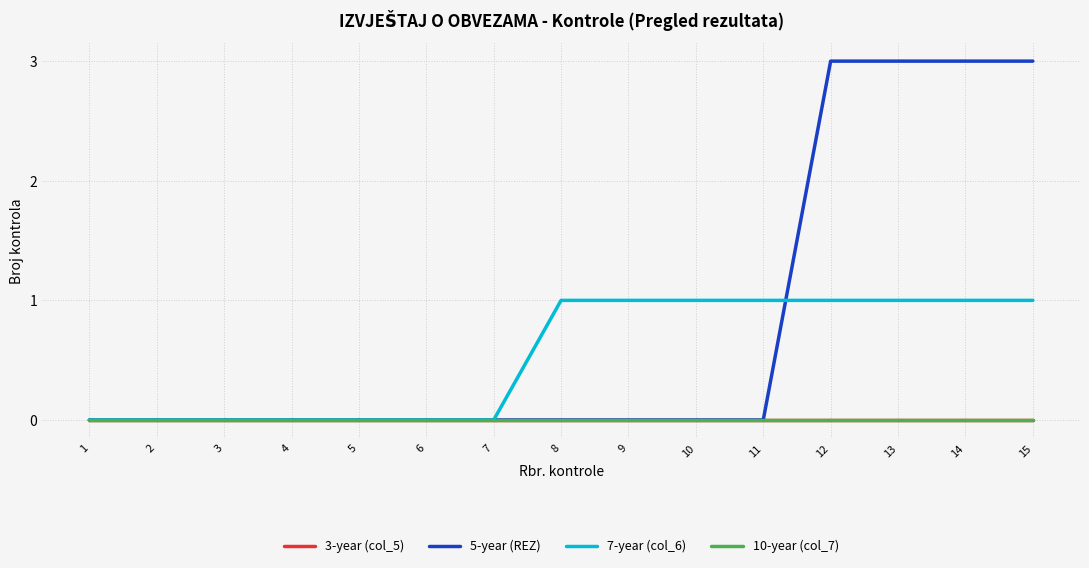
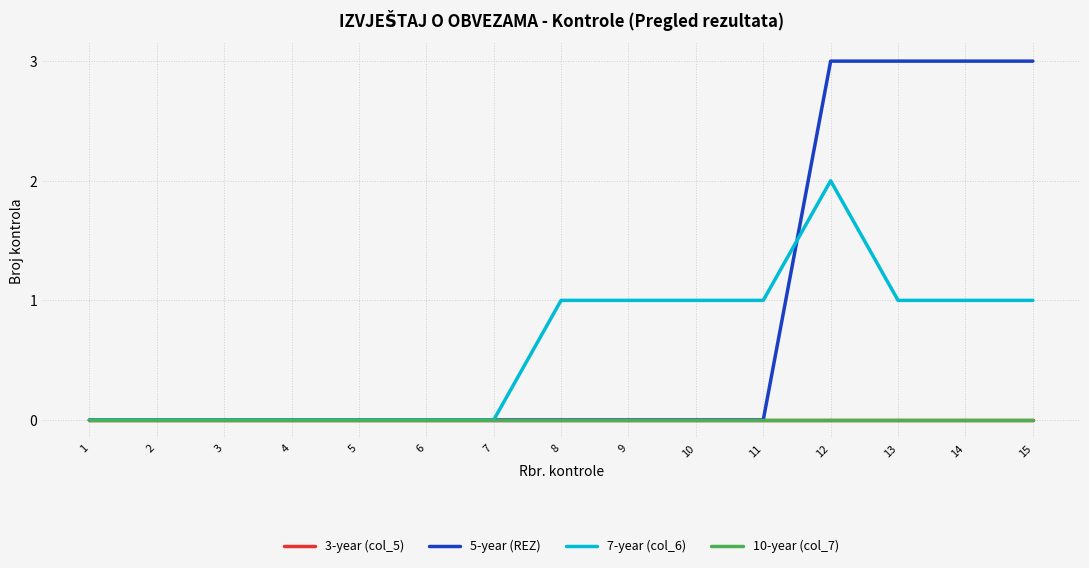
  {
    "10-year (col_7)": {
      "12": 0,
      "13": 0,
      "14": 0,
      "15": 0
    },
    "5-year (REZ)": {
      "12": 3,
      "13": 3,
      "14": 3,
      "15": 3
    },
    "7-year (col_6)": {
      "8": 1,
      "9": 1,
      "10": 1,
      "11": 1,
-     "12": 1,
+     "12": 2,
      "13": 1,
      "14": 1,
      "15": 1
    }
  }
